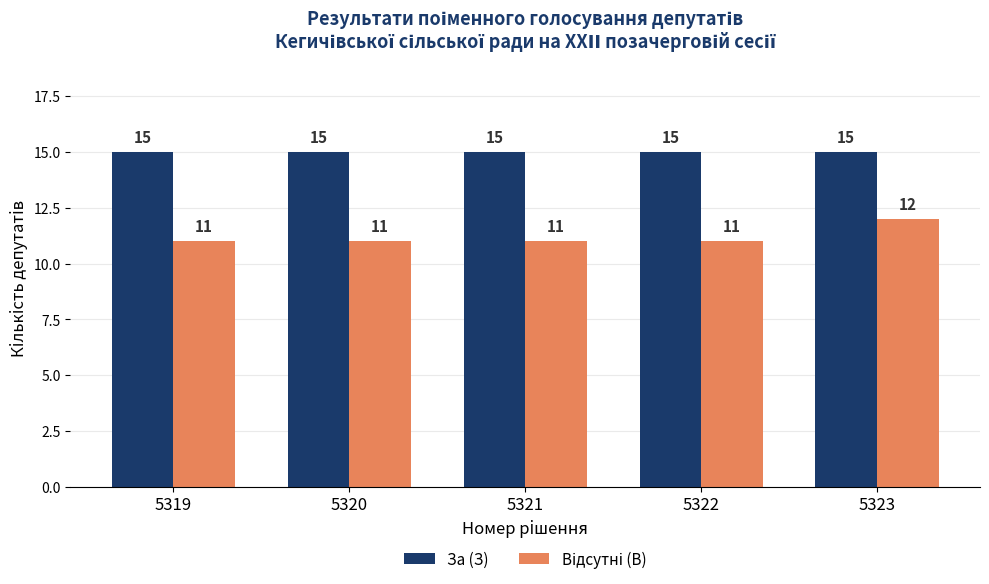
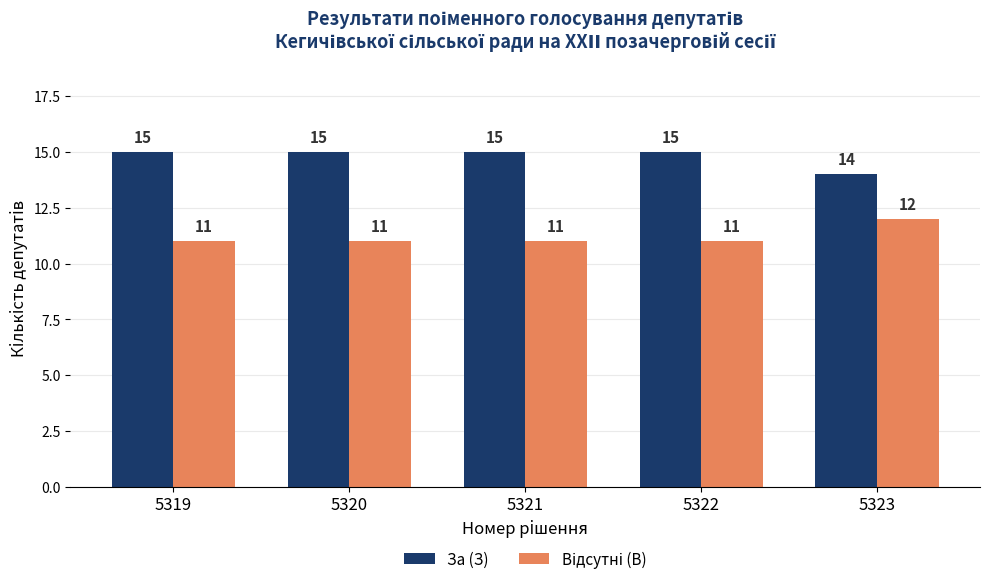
  {
    "За (З)": {
      "5319": 15,
      "5320": 15,
      "5321": 15,
      "5322": 15,
-     "5323": 15
+     "5323": 14
    },
    "Відсутні (В)": {
      "5319": 11,
      "5320": 11,
      "5321": 11,
      "5322": 11,
      "5323": 12
    }
  }
